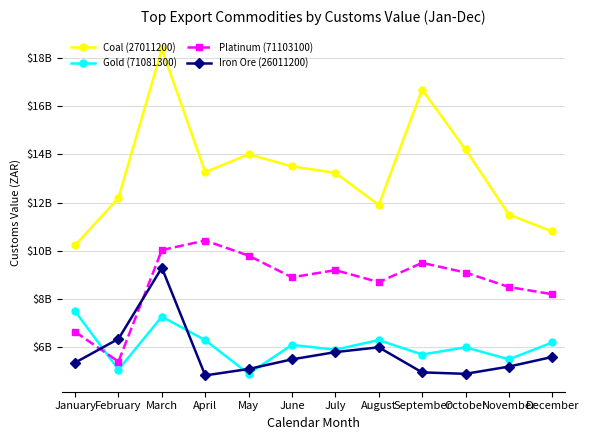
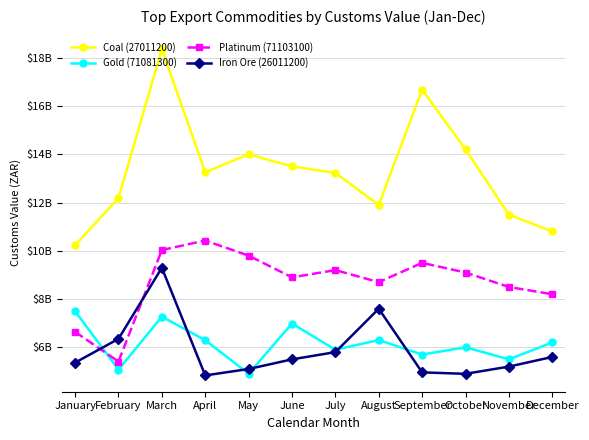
  {
    "Coal (27011200)": {
      "January": "$10200000000",
      "February": "$12200000000",
      "March": "$18400000000",
      "April": "$13300000000",
      "May": "$14000000000",
      "June": "$13500000000",
      "July": "$13200000000",
      "August": "$11900000000",
      "September": "$16700000000"
    },
    "Gold (71081300)": {
      "January": "$7500000000",
      "February": "$5100000000",
      "March": "$7300000000",
      "April": "$6300000000",
      "May": "$4900000000",
-     "June": "$6100000000",
+     "June": "$7000000000",
      "August": "$6300000000",
      "September": "$5700000000"
    },
    "Platinum (71103100)": {
      "January": "$6600000000",
      "February": "$5400000000",
      "March": "$10000000000",
      "April": "$10400000000",
      "May": "$9800000000",
      "June": "$8900000000",
      "July": "$9200000000",
      "August": "$8700000000",
      "September": "$9500000000"
    },
    "Iron Ore (26011200)": {
      "January": "$5400000000",
      "February": "$6300000000",
      "March": "$9300000000",
      "April": "$4800000000",
      "May": "$5100000000",
      "June": "$5500000000",
-     "August": "$6000000000",
+     "August": "$7600000000",
      "September": "$5000000000"
    }
  }
